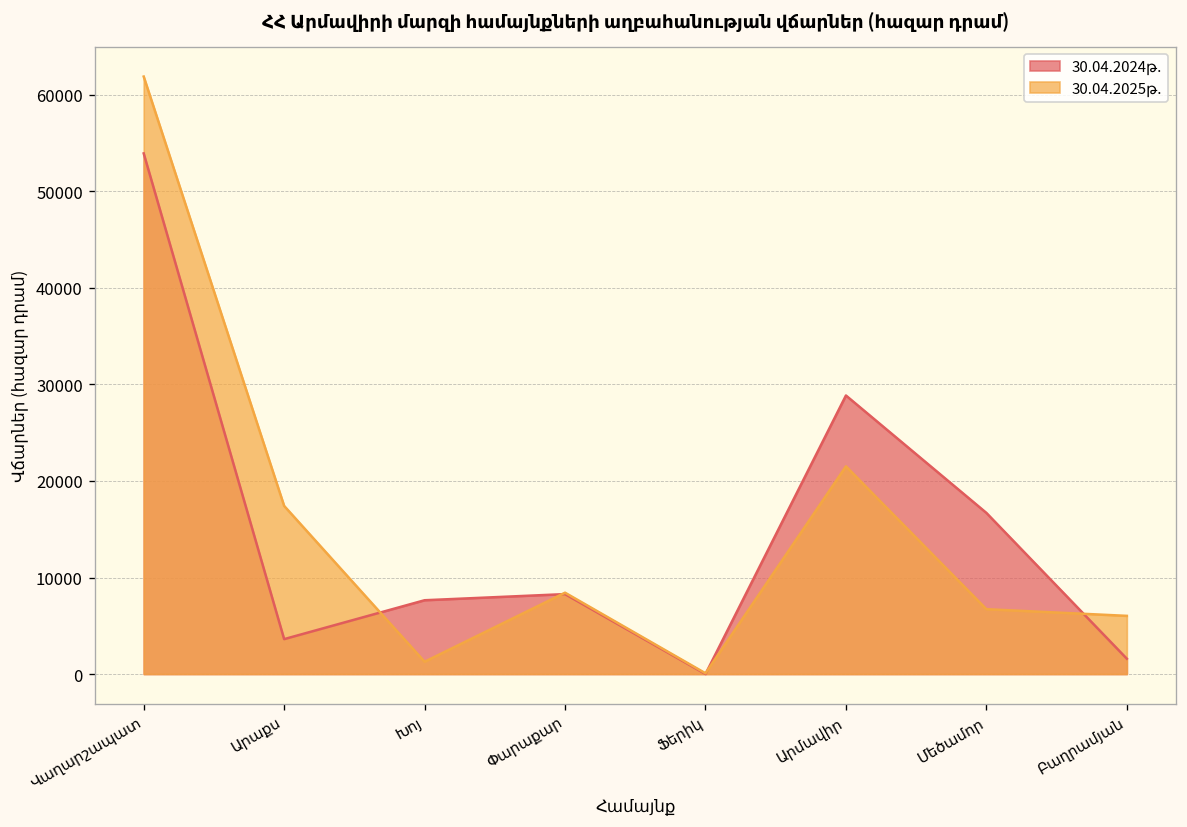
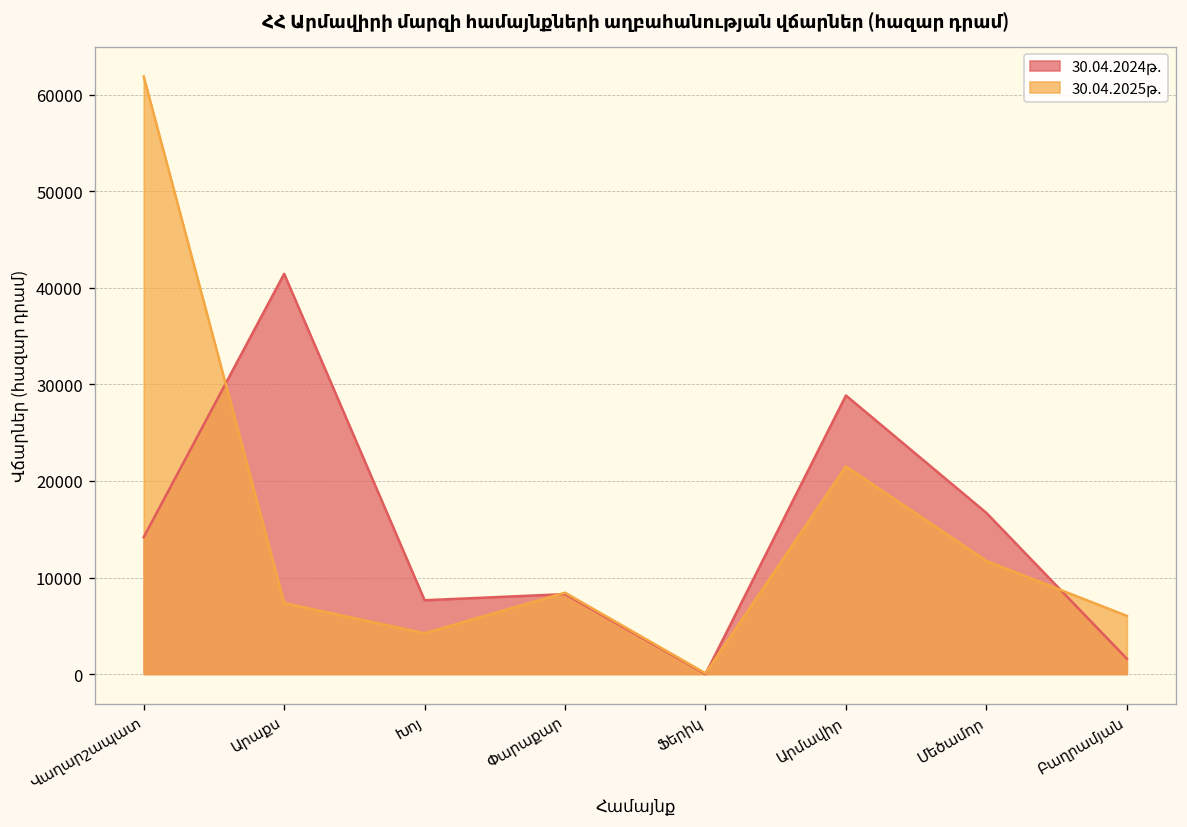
  {
    "30.04.2024թ.": {
-     "Վաղարշապատ": 54000,
-     "Արաքս": 4000,
+     "Վաղարշապատ": 14000,
+     "Արաքս": 41000,
      "Խոյ": 8000,
      "Արմավիր": 29000,
      "Մեծամոր": 17000,
      "Բաղրամյան": 2000
    },
    "30.04.2025թ.": {
      "Վաղարշապատ": 62000,
-     "Արաքս": 17000,
-     "Խոյ": 1000,
+     "Արաքս": 7000,
+     "Խոյ": 4000,
      "Արմավիր": 22000,
-     "Մեծամոր": 7000,
+     "Մեծամոր": 12000,
      "Բաղրամյան": 6000
    }
  }
